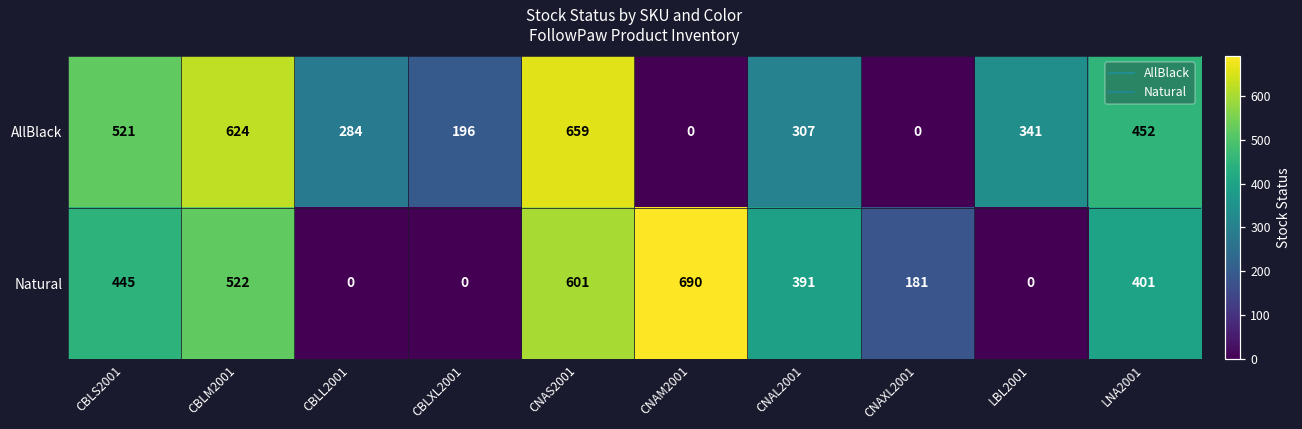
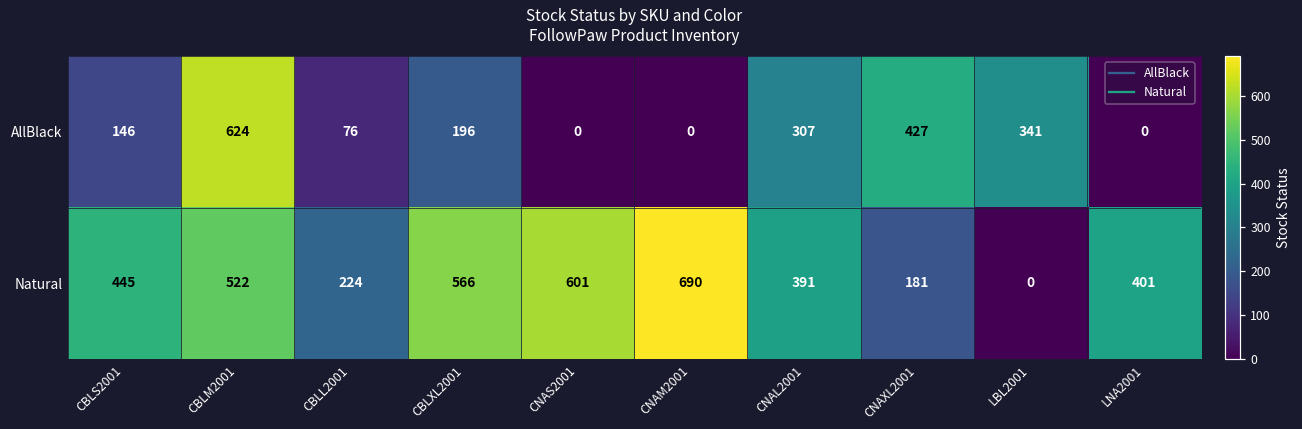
  {
    "AllBlack": {
-     "CBLS2001": 521,
+     "CBLS2001": 146,
      "CBLM2001": 624,
-     "CBLL2001": 284,
+     "CBLL2001": 76,
      "CBLXL2001": 196,
-     "CNAS2001": 659,
+     "CNAS2001": 0,
      "CNAM2001": 0,
      "CNAL2001": 307,
-     "CNAXL2001": 0,
+     "CNAXL2001": 427,
      "LBL2001": 341,
-     "LNA2001": 452
+     "LNA2001": 0
    },
    "Natural": {
      "CBLS2001": 445,
      "CBLM2001": 522,
-     "CBLL2001": 0,
-     "CBLXL2001": 0,
+     "CBLL2001": 224,
+     "CBLXL2001": 566,
      "CNAS2001": 601,
      "CNAM2001": 690,
      "CNAL2001": 391,
      "CNAXL2001": 181,
      "LBL2001": 0,
      "LNA2001": 401
    }
  }
